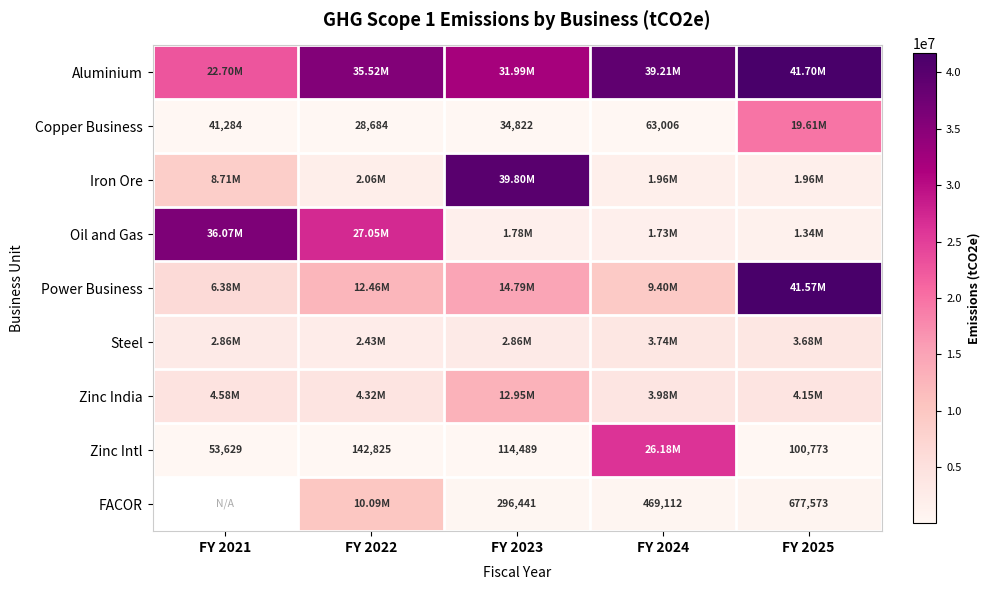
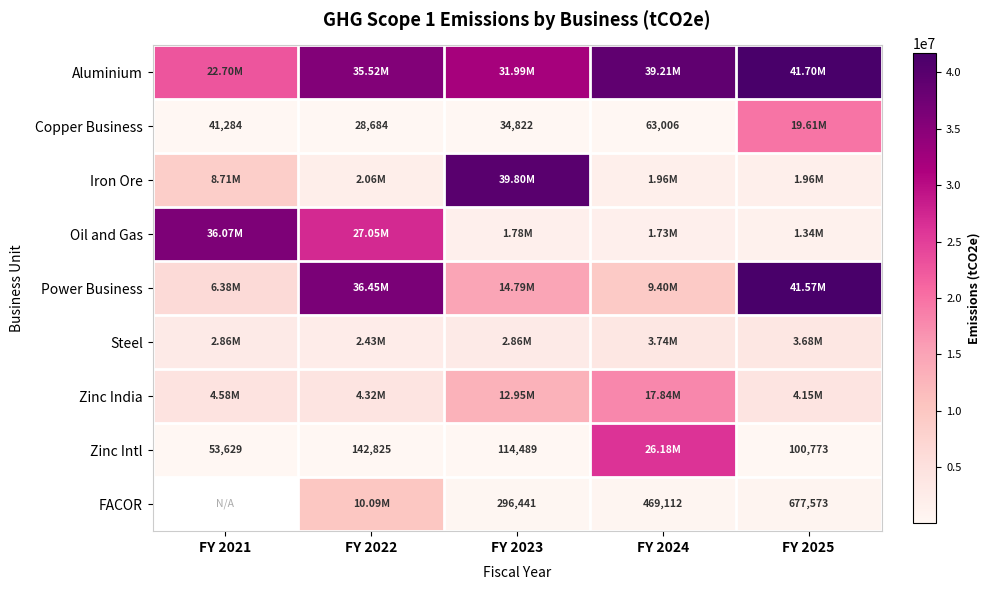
  {
    "Aluminium": {
      "FY 2021": "22.70M",
      "FY 2022": "35.52M",
      "FY 2023": "31.99M",
      "FY 2024": "39.21M",
      "FY 2025": "41.70M"
    },
    "Copper Business": {
      "FY 2021": "41,284",
      "FY 2022": "28,684",
      "FY 2023": "34,822",
      "FY 2024": "63,006",
      "FY 2025": "19.61M"
    },
    "Iron Ore": {
      "FY 2021": "8.71M",
      "FY 2022": "2.06M",
      "FY 2023": "39.80M",
      "FY 2024": "1.96M",
      "FY 2025": "1.96M"
    },
    "Oil and Gas": {
      "FY 2021": "36.07M",
      "FY 2022": "27.05M",
      "FY 2023": "1.78M",
      "FY 2024": "1.73M",
      "FY 2025": "1.34M"
    },
    "Power Business": {
      "FY 2021": "6.38M",
-     "FY 2022": "12.46M",
+     "FY 2022": "36.45M",
      "FY 2023": "14.79M",
      "FY 2024": "9.40M",
      "FY 2025": "41.57M"
    },
    "Steel": {
      "FY 2021": "2.86M",
      "FY 2022": "2.43M",
      "FY 2023": "2.86M",
      "FY 2024": "3.74M",
      "FY 2025": "3.68M"
    },
    "Zinc India": {
      "FY 2021": "4.58M",
      "FY 2022": "4.32M",
      "FY 2023": "12.95M",
-     "FY 2024": "3.98M",
+     "FY 2024": "17.84M",
      "FY 2025": "4.15M"
    },
    "Zinc Intl": {
      "FY 2021": "53,629",
      "FY 2022": "142,825",
      "FY 2023": "114,489",
      "FY 2024": "26.18M",
      "FY 2025": "100,773"
    },
    "FACOR": {
      "FY 2022": "10.09M",
      "FY 2023": "296,441",
      "FY 2024": "469,112",
      "FY 2025": "677,573"
    }
  }
